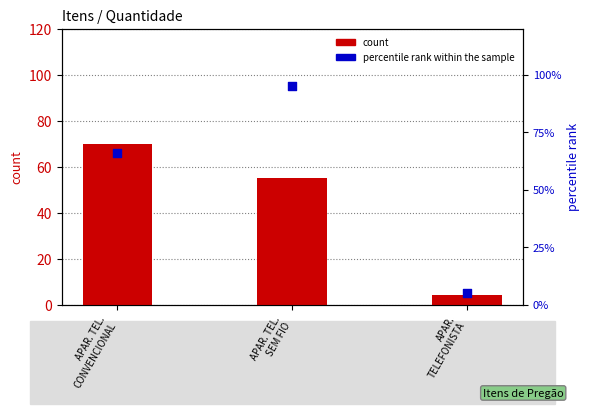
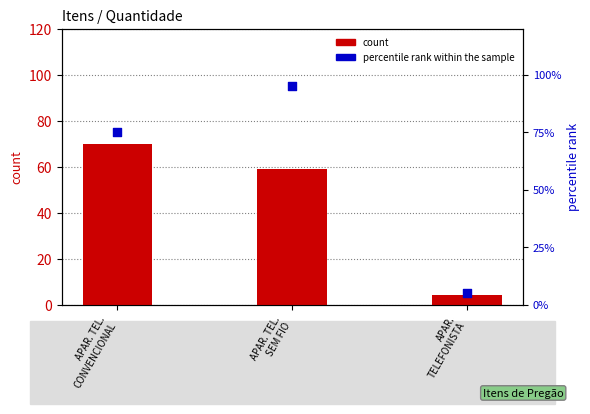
  {
    "count": {
      "APAR. TEL. CONVENCIONAL": "70",
-     "APAR. TEL. SEM FIO": "55",
+     "APAR. TEL. SEM FIO": "59",
      "APAR. TELEFONISTA": "4"
    },
    "percentile rank within the sample": {
-     "APAR. TEL. CONVENCIONAL": "66%"
+     "APAR. TEL. CONVENCIONAL": "75%"
    }
  }
